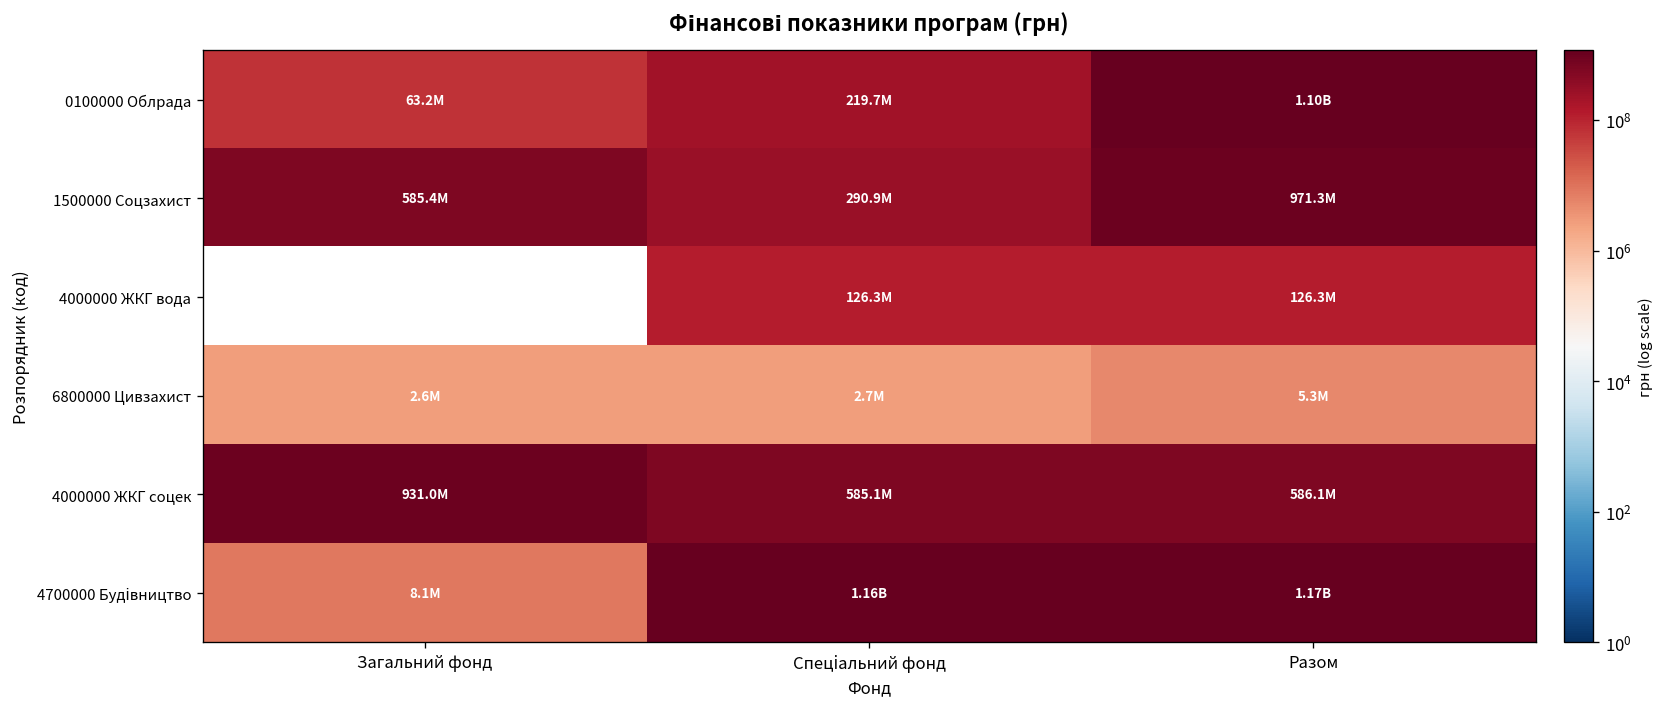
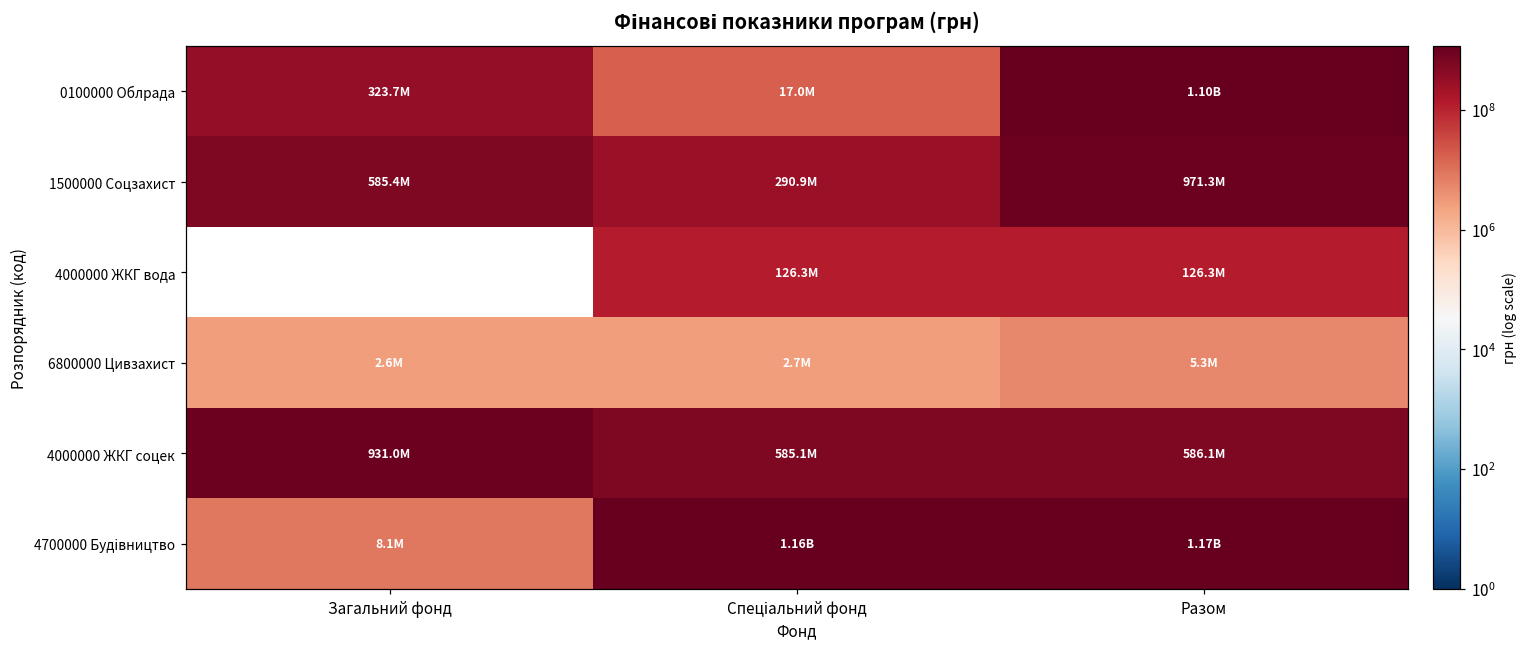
  {
    "0100000 Облрада": {
-     "Загальний фонд": "63.2M",
-     "Спеціальний фонд": "219.7M",
+     "Загальний фонд": "323.7M",
+     "Спеціальний фонд": "17.0M",
      "Разом": "1.10B"
    },
    "1500000 Соцзахист": {
      "Загальний фонд": "585.4M",
      "Спеціальний фонд": "290.9M",
      "Разом": "971.3M"
    },
    "4000000 ЖКГ вода": {
      "Спеціальний фонд": "126.3M",
      "Разом": "126.3M"
    },
    "6800000 Цивзахист": {
      "Загальний фонд": "2.6M",
      "Спеціальний фонд": "2.7M",
      "Разом": "5.3M"
    },
    "4000000 ЖКГ соцек": {
      "Загальний фонд": "931.0M",
      "Спеціальний фонд": "585.1M",
      "Разом": "586.1M"
    },
    "4700000 Будівництво": {
      "Загальний фонд": "8.1M",
      "Спеціальний фонд": "1.16B",
      "Разом": "1.17B"
    }
  }
